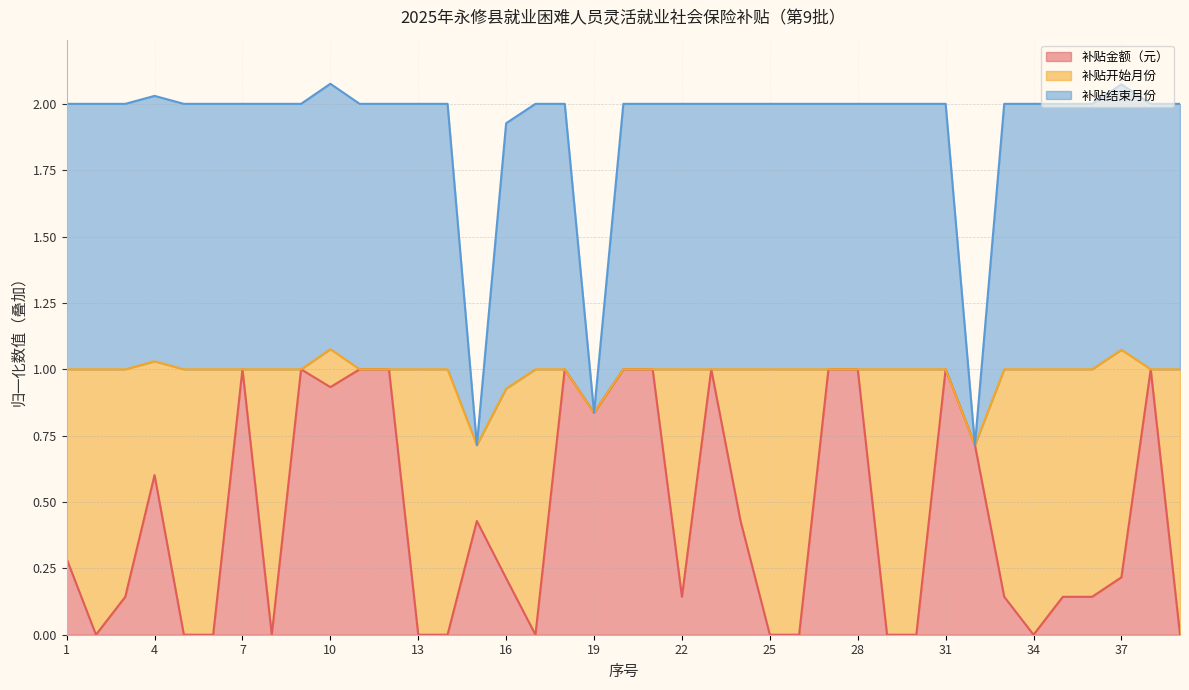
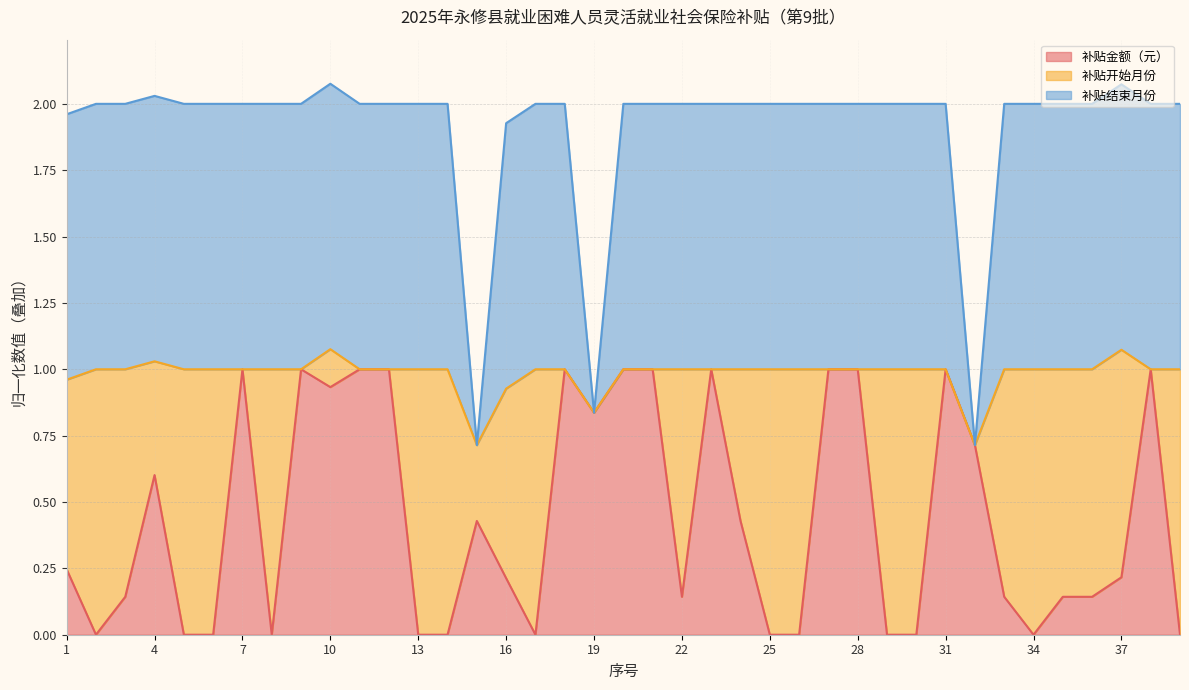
  {
    "补贴金额（元）": {
-     "1": 0.29,
+     "1": 0.25,
      "4": 0.60,
      "10": 0.93,
      "13": 0.00,
      "16": 0.21,
      "22": 0.14,
      "25": 0.00,
      "34": 0.00,
      "37": 0.22
    },
    "补贴开始月份": {
      "1": 0.71,
      "4": 0.43,
      "10": 0.14,
      "13": 1.00,
      "16": 0.71,
      "22": 0.86,
      "25": 1.00,
      "34": 1.00,
      "37": 0.86
    },
    "补贴结束月份": {
      "1": 1.00,
      "4": 1.00,
      "7": 1.00,
      "10": 1.00,
      "13": 1.00,
      "16": 1.00,
      "22": 1.00,
      "25": 1.00,
      "28": 1.00,
      "31": 1.00,
      "34": 1.00
    }
  }
